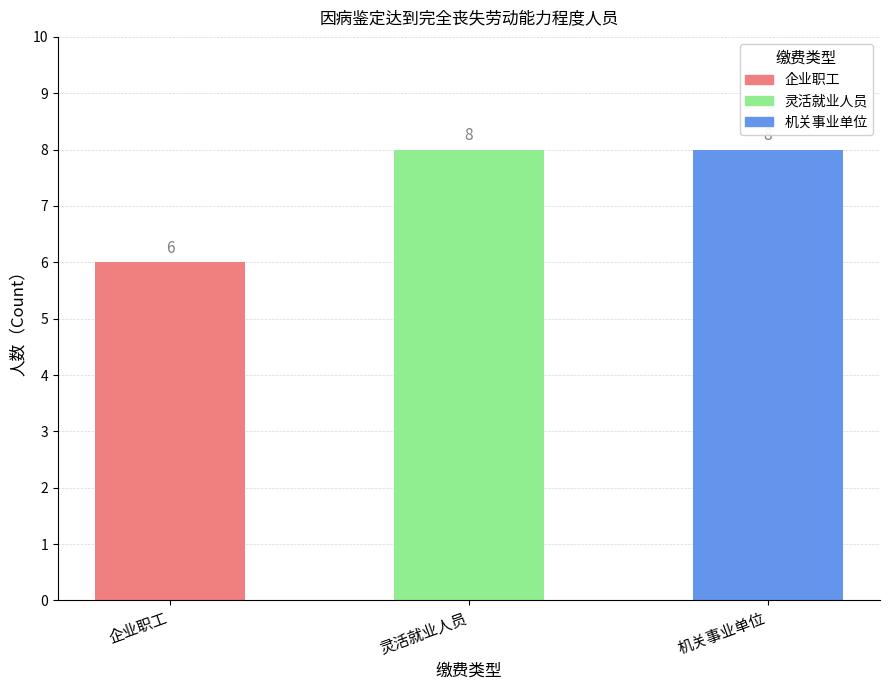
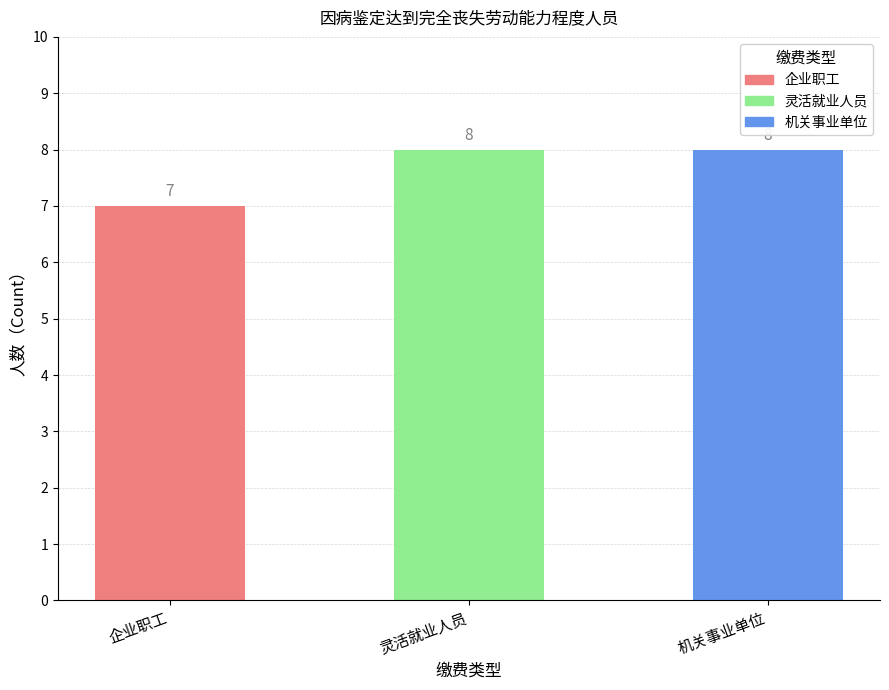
  {
-   "企业职工": 6,
+   "企业职工": 7,
    "灵活就业人员": 8
  }
